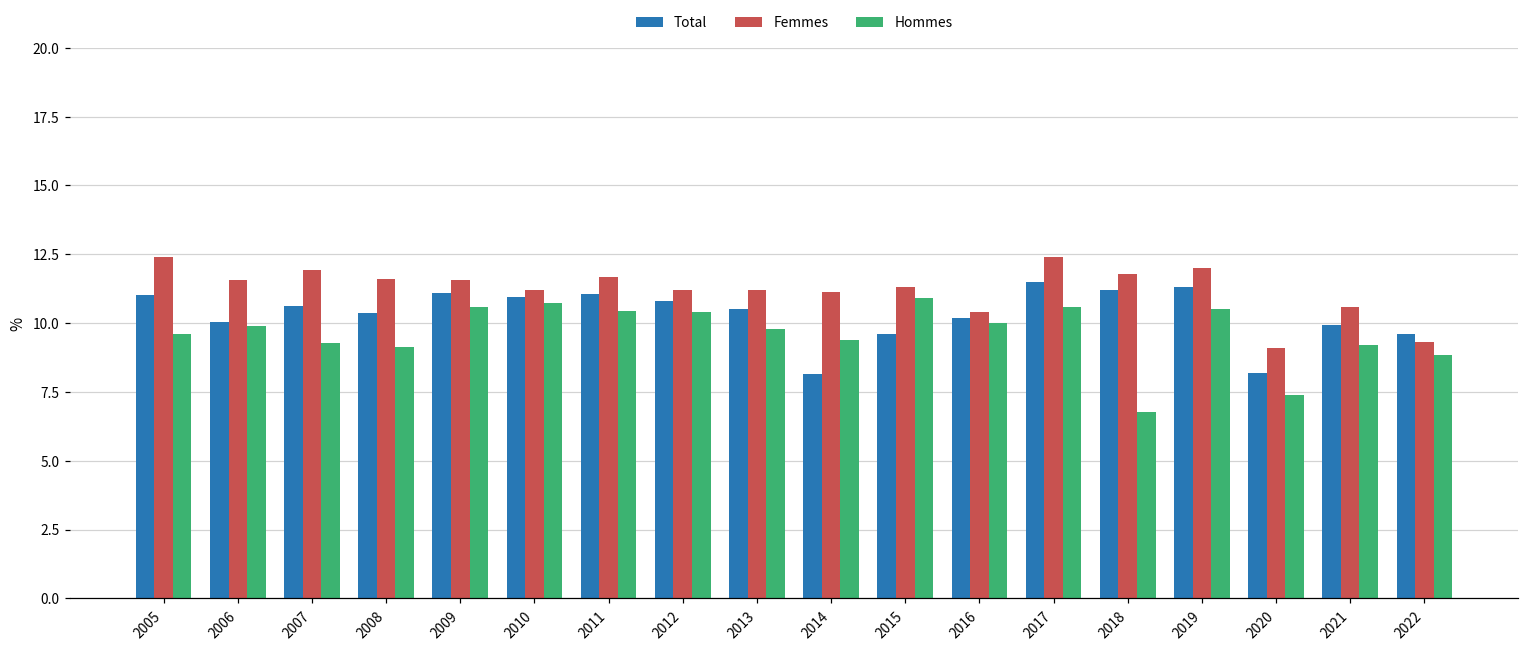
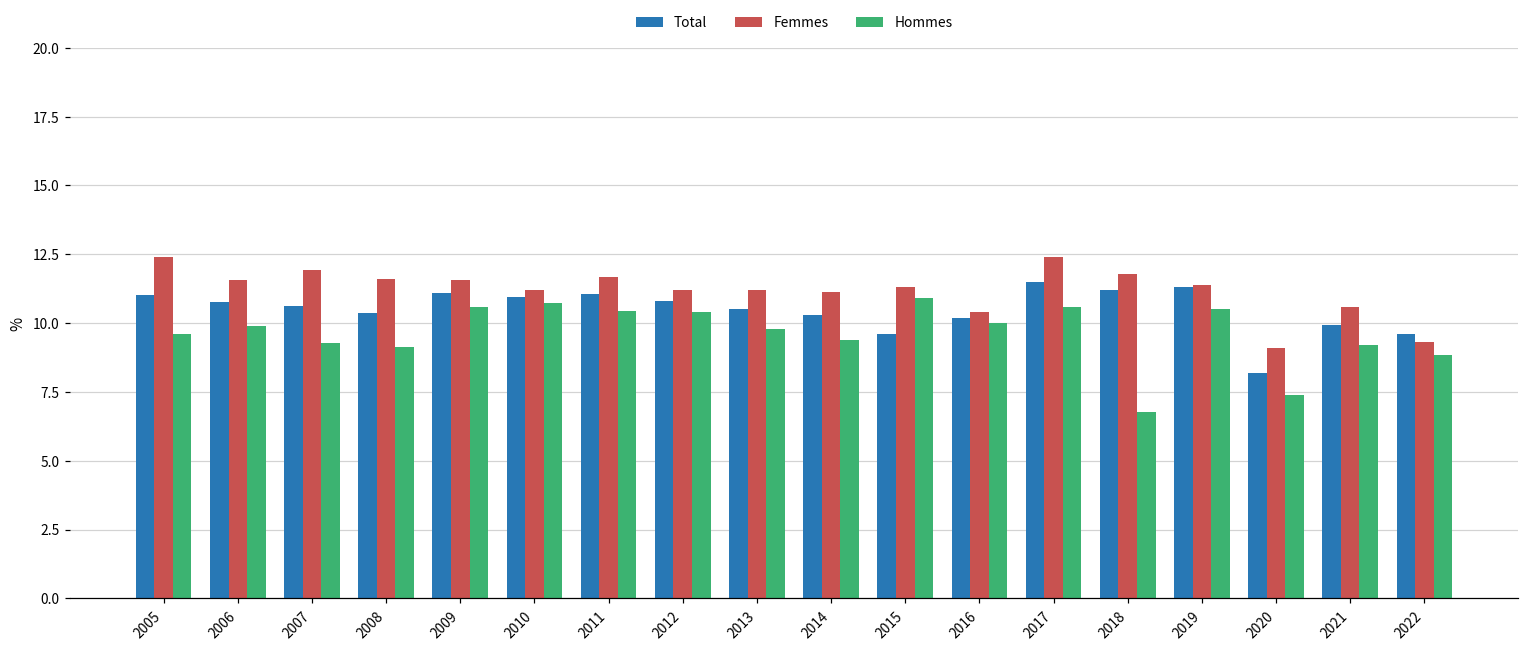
  {
    "Total": {
      "2005": 11.0,
-     "2006": 10.0,
+     "2006": 10.8,
      "2007": 10.6,
      "2008": 10.4,
      "2009": 11.1,
      "2010": 11.0,
      "2011": 11.1,
      "2012": 10.8,
      "2013": 10.5,
-     "2014": 8.2,
+     "2014": 10.3,
      "2015": 9.6,
      "2016": 10.2,
      "2017": 11.5,
      "2018": 11.2,
      "2019": 11.3,
      "2020": 8.2,
      "2021": 9.9,
      "2022": 9.6
    },
    "Femmes": {
      "2005": 12.4,
      "2006": 11.6,
      "2007": 11.9,
      "2008": 11.6,
      "2009": 11.6,
      "2010": 11.2,
      "2011": 11.7,
      "2012": 11.2,
      "2013": 11.2,
      "2014": 11.1,
      "2015": 11.3,
      "2016": 10.4,
      "2017": 12.4,
      "2018": 11.8,
-     "2019": 12.0,
+     "2019": 11.4,
      "2020": 9.1,
      "2021": 10.6,
      "2022": 9.3
    },
    "Hommes": {
      "2005": 9.6,
      "2006": 9.9,
      "2007": 9.3,
      "2008": 9.1,
      "2009": 10.6,
      "2010": 10.7,
      "2011": 10.4,
      "2012": 10.4,
      "2013": 9.8,
      "2014": 9.4,
      "2015": 10.9,
      "2016": 10.0,
      "2017": 10.6,
      "2018": 6.8,
      "2019": 10.5,
      "2020": 7.4,
      "2021": 9.2,
      "2022": 8.8
    }
  }
